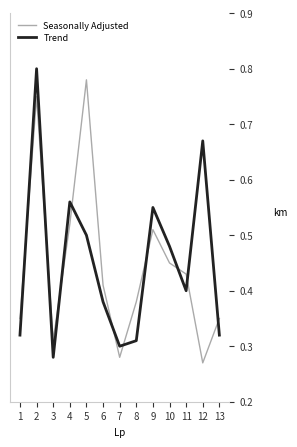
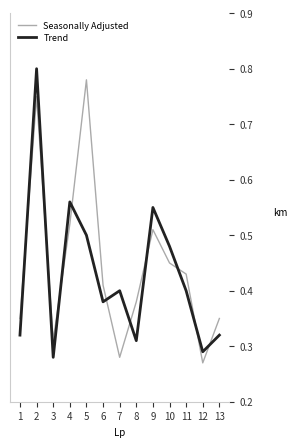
  {
    "Seasonally Adjusted": {
      "1": 0.35,
      "2": 0.75,
      "3": 0.31,
      "4": 0.52,
      "5": 0.78,
      "6": 0.41,
      "7": 0.28,
      "8": 0.38,
      "9": 0.51,
      "10": 0.45,
      "11": 0.43,
      "12": 0.27,
      "13": 0.35
    },
    "Trend": {
      "1": 0.32,
      "2": 0.80,
      "3": 0.28,
      "4": 0.56,
      "5": 0.50,
      "6": 0.38,
-     "7": 0.3,
+     "7": 0.4,
      "8": 0.31,
      "9": 0.55,
      "10": 0.48,
      "11": 0.40,
-     "12": 0.67,
+     "12": 0.29,
      "13": 0.32
    }
  }
